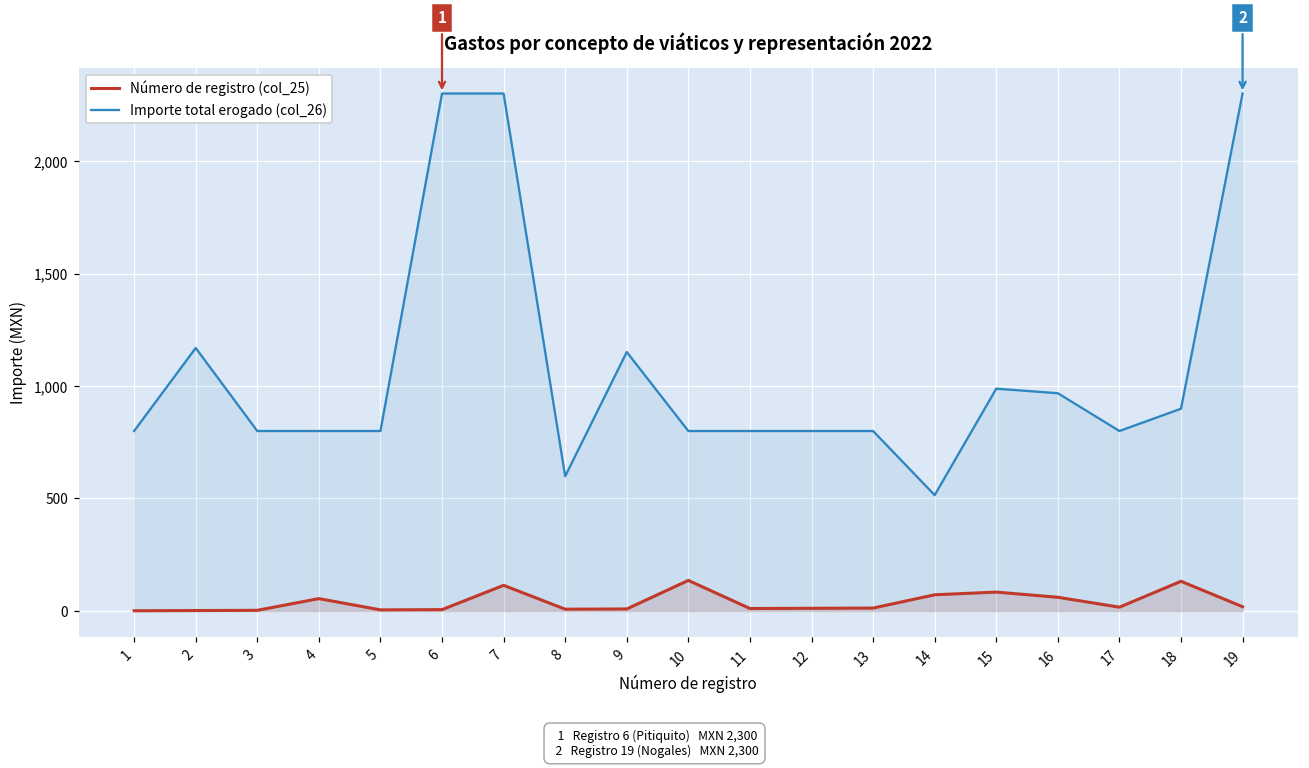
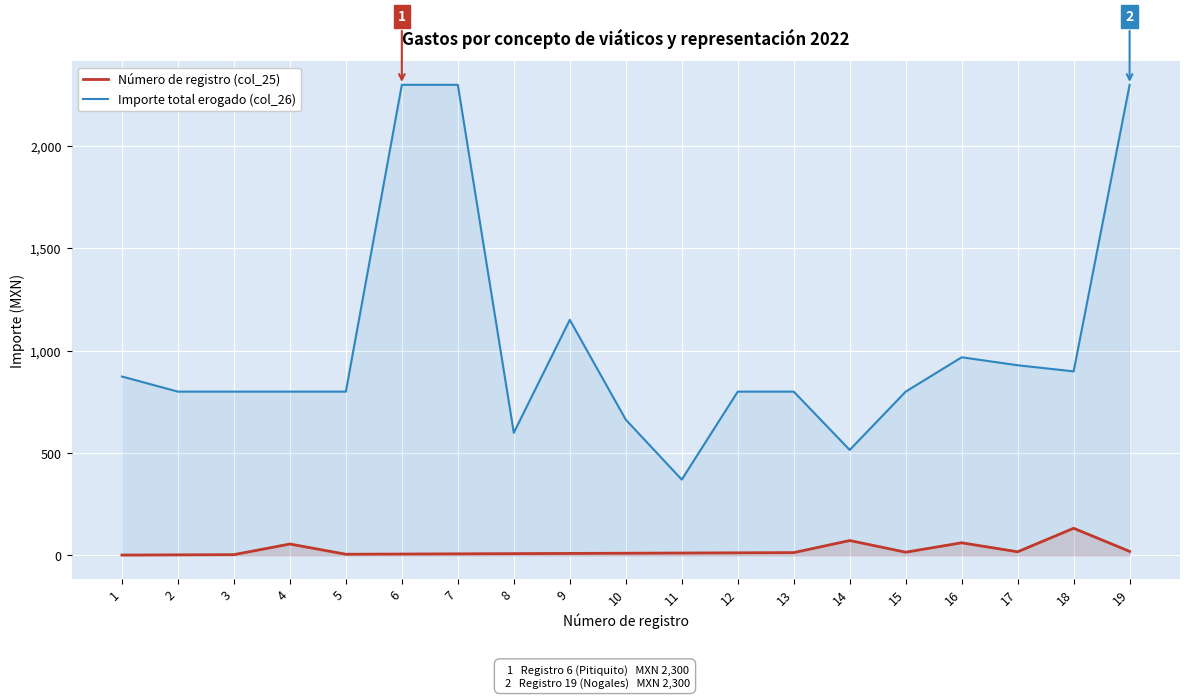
  {
    "Número de registro (col_25)": {
      "1": "0",
      "2": "0",
      "3": "0",
      "4": "60",
      "5": "10",
      "6": "10",
-     "7": "110",
+     "7": "10",
      "8": "10",
      "9": "10",
-     "10": "140",
+     "10": "10",
      "11": "10",
      "12": "10",
      "13": "10",
      "14": "70",
-     "15": "80",
+     "15": "20",
      "16": "60",
      "17": "20",
      "18": "130",
      "19": "20"
    },
    "Importe total erogado (col_26)": {
-     "1": "800",
-     "2": "1,170",
+     "1": "870",
+     "2": "800",
      "3": "800",
      "4": "800",
      "5": "800",
      "7": "2,300",
      "8": "600",
      "9": "1,150",
-     "10": "800",
-     "11": "800",
+     "10": "660",
+     "11": "370",
      "12": "800",
      "13": "800",
      "14": "520",
-     "15": "990",
+     "15": "800",
      "16": "970",
-     "17": "800",
+     "17": "930",
      "18": "900"
    }
  }
